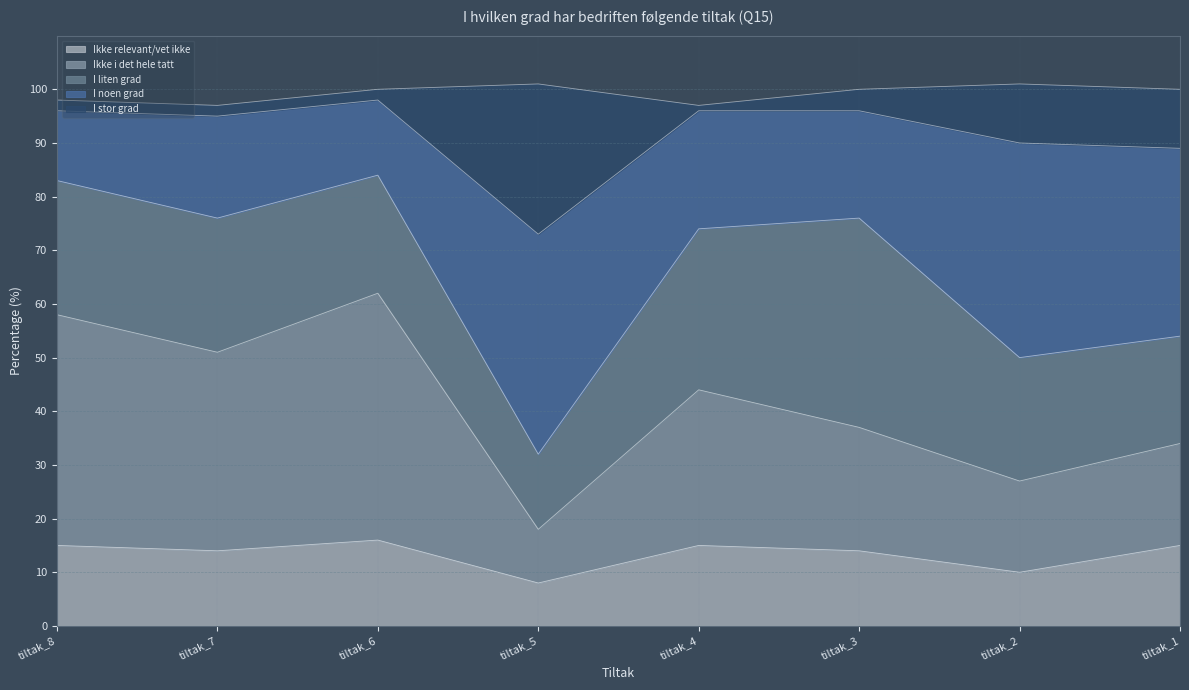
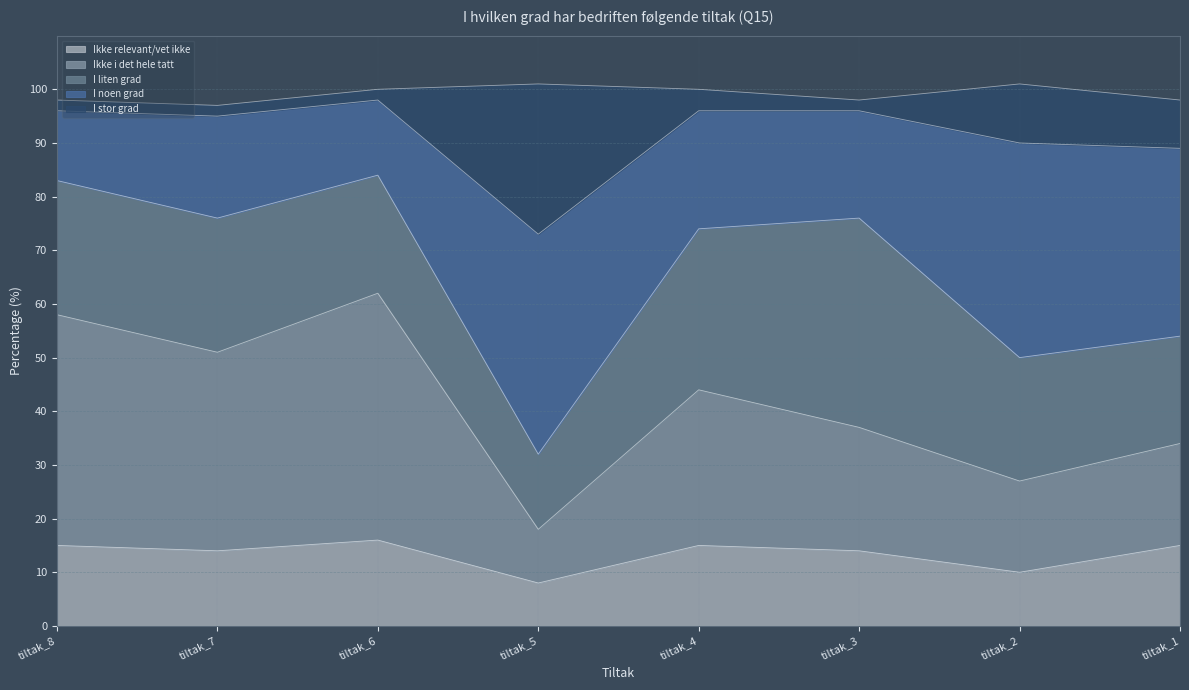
  {
    "I stor grad": {
      "tiltak_8": 2,
      "tiltak_7": 2,
      "tiltak_6": 2,
      "tiltak_5": 28,
-     "tiltak_4": 1,
-     "tiltak_3": 4,
+     "tiltak_4": 4,
+     "tiltak_3": 2,
      "tiltak_2": 11,
-     "tiltak_1": 11
+     "tiltak_1": 9
    }
  }
